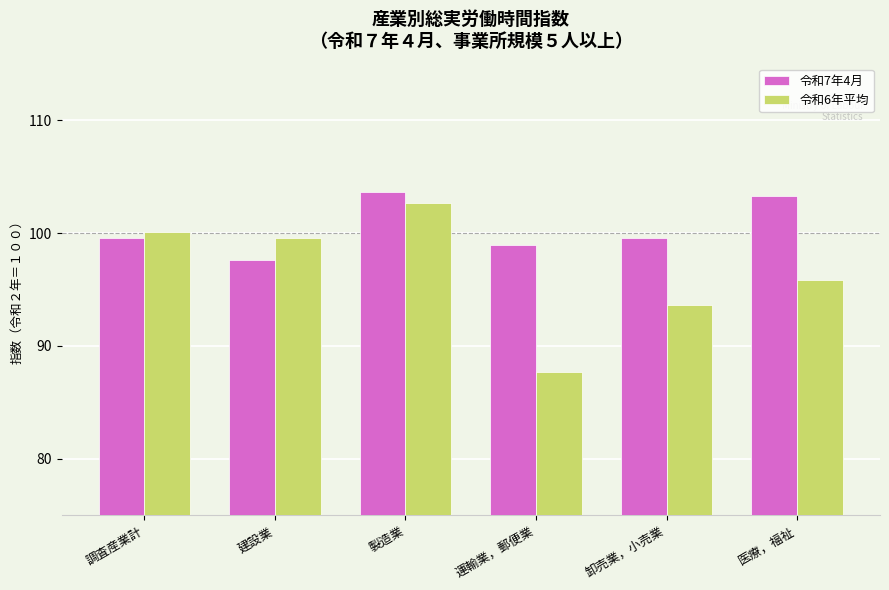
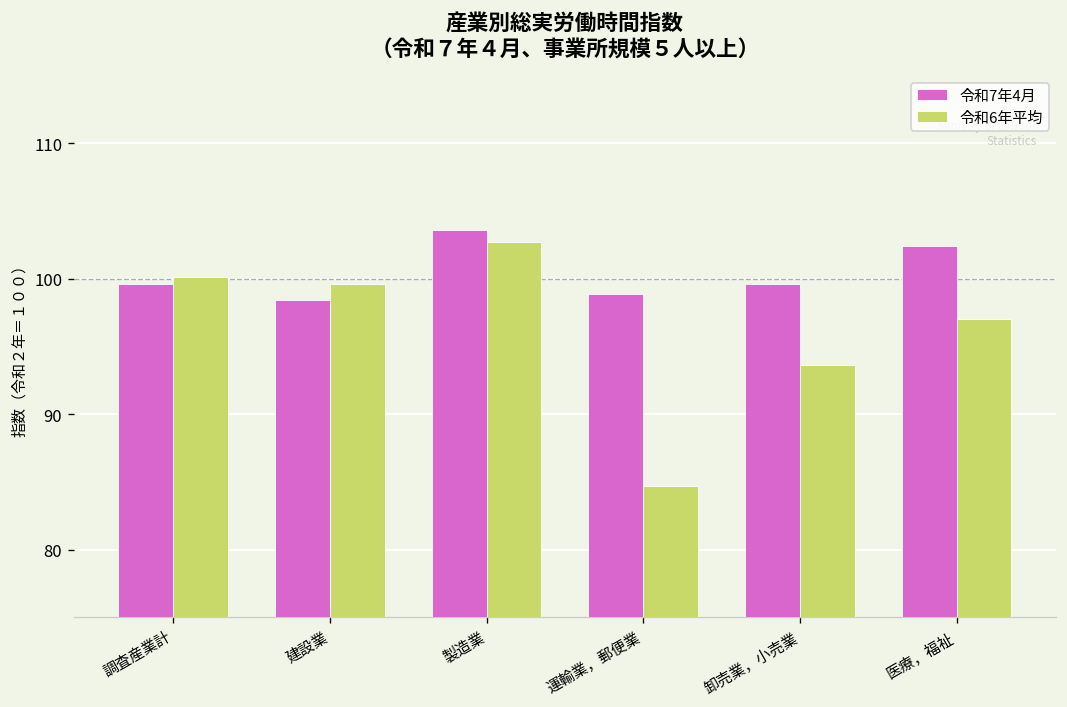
  {
    "令和7年4月": {
      "調査産業計": 99.6,
-     "建設業": 97.6,
+     "建設業": 98.4,
      "製造業": 103.6,
      "運輸業，郵便業": 98.9,
      "卸売業，小売業": 99.6,
-     "医療，福祉": 103.3
+     "医療，福祉": 102.4
    },
    "令和6年平均": {
      "調査産業計": 100.1,
      "建設業": 99.6,
      "製造業": 102.7,
-     "運輸業，郵便業": 87.7,
+     "運輸業，郵便業": 84.7,
      "卸売業，小売業": 93.6,
-     "医療，福祉": 95.8
+     "医療，福祉": 97.0
    }
  }
